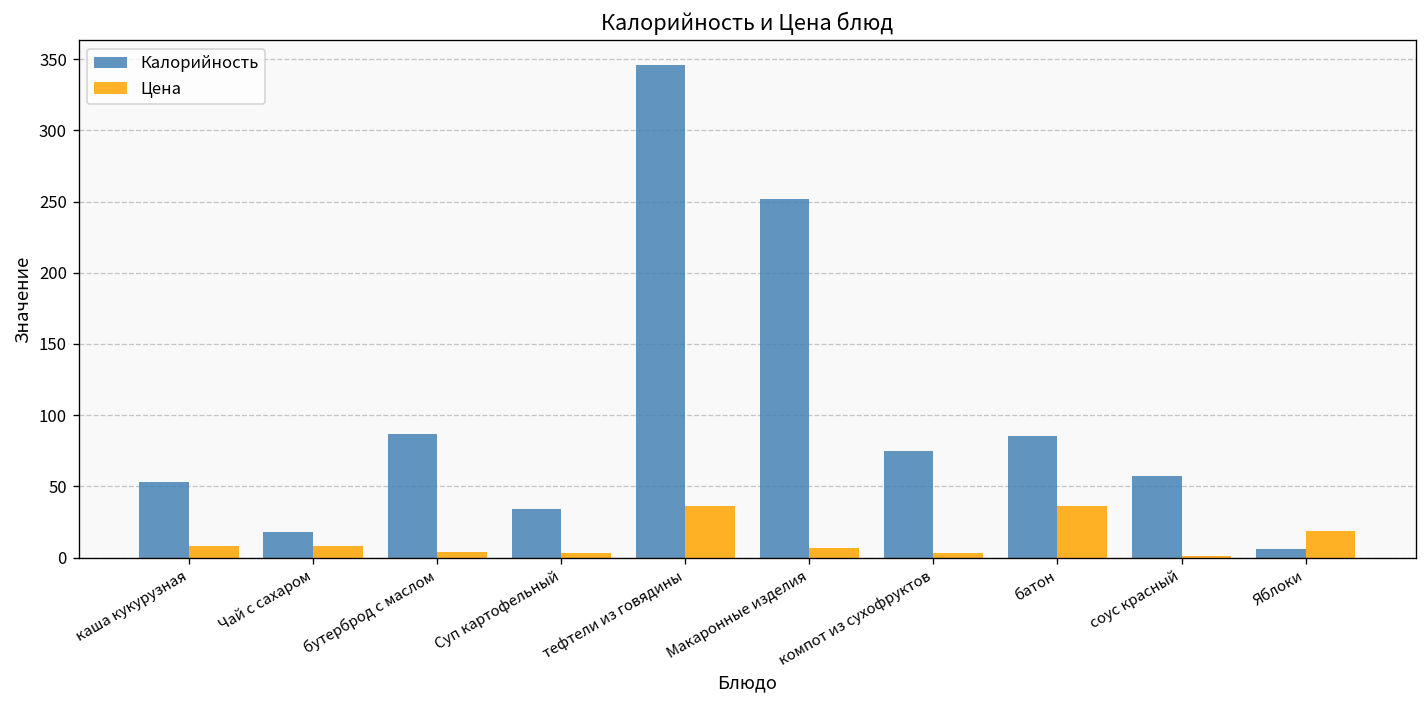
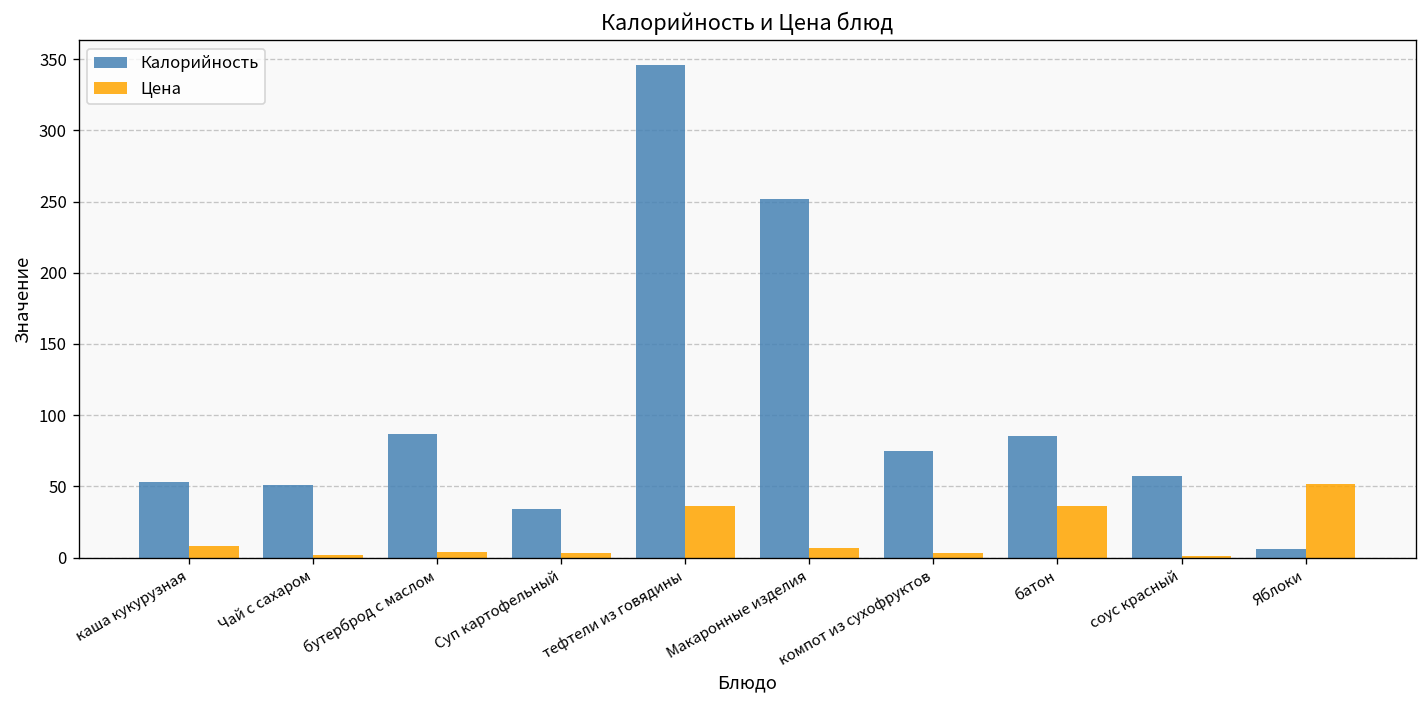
  {
    "Калорийность": {
      "каша кукурузная": 53,
-     "Чай с сахаром": 18,
+     "Чай с сахаром": 51,
      "бутерброд с маслом": 87,
      "Суп картофельный": 34,
      "тефтели из говядины": 346,
      "Макаронные изделия": 252,
      "компот из сухофруктов": 75,
      "батон": 85,
      "соус красный": 57,
      "Яблоки": 6
    },
    "Цена": {
      "каша кукурузная": 8,
-     "Чай с сахаром": 8,
+     "Чай с сахаром": 1,
      "бутерброд с маслом": 4,
      "Суп картофельный": 3,
      "тефтели из говядины": 36,
      "Макаронные изделия": 7,
      "компот из сухофруктов": 3,
      "батон": 36,
-     "Яблоки": 18
+     "Яблоки": 52
    }
  }
